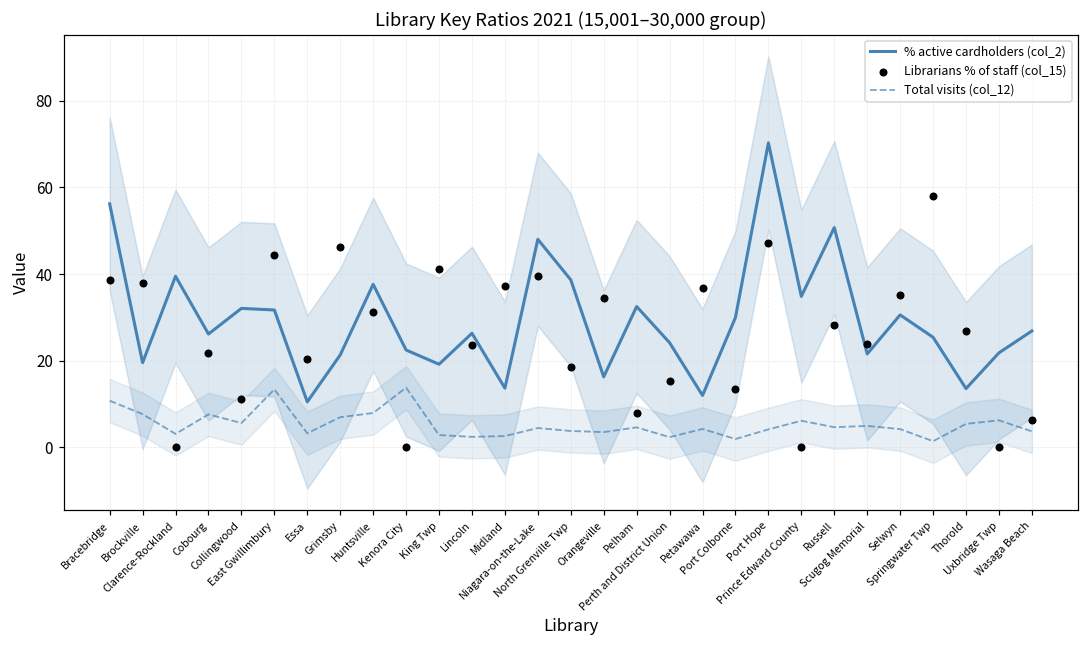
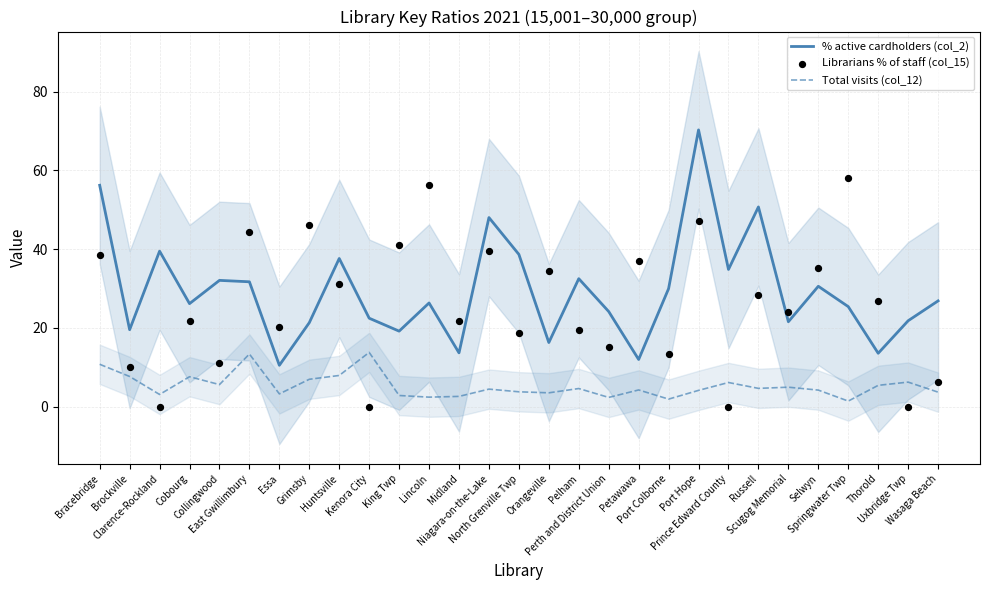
  {
    "Librarians % of staff (col_15)": {
-     "Brockville": 38,
-     "Lincoln": 24,
-     "Midland": 37,
-     "Pelham": 8
+     "Brockville": 10,
+     "Lincoln": 56,
+     "Midland": 22,
+     "Pelham": 20
    }
  }
